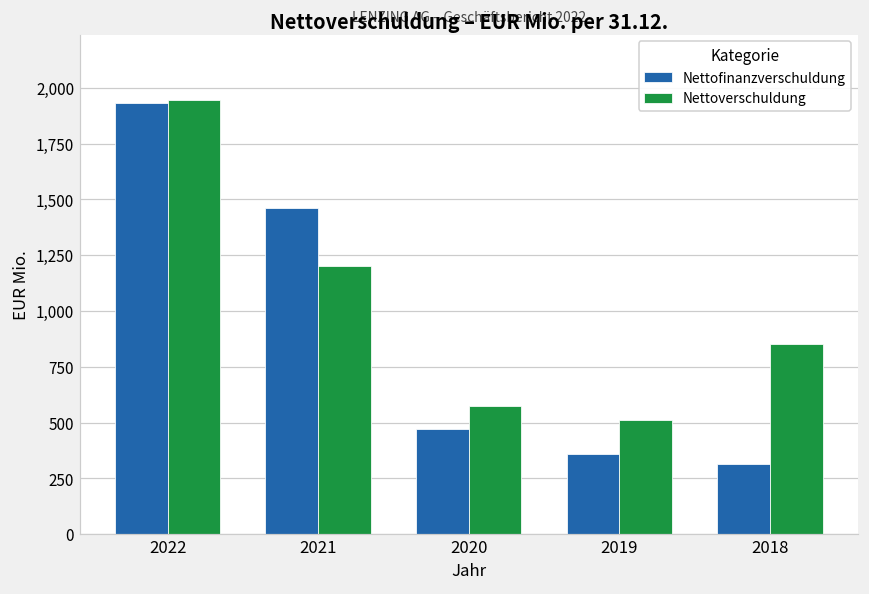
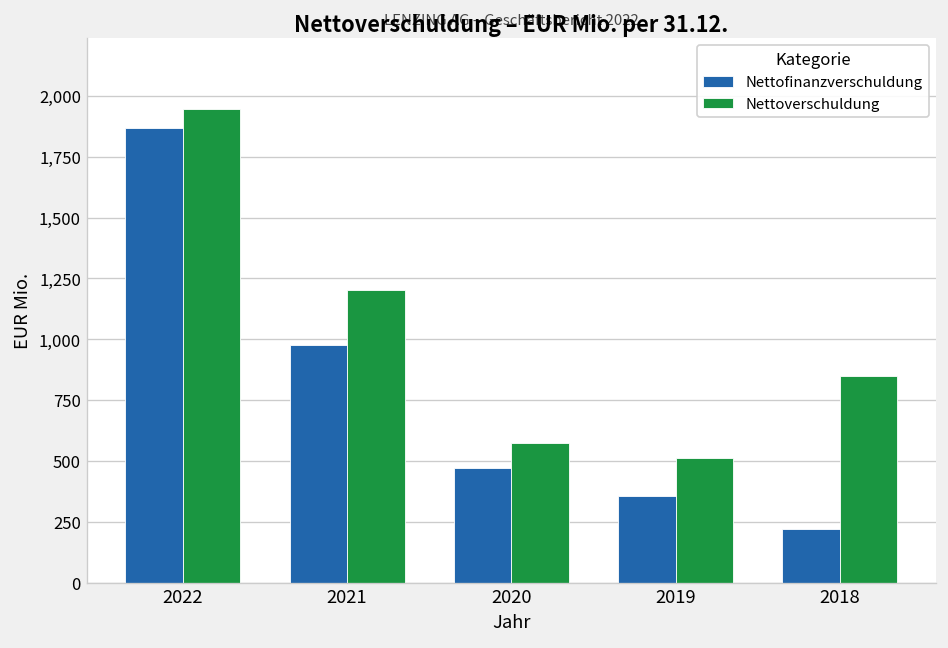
  {
    "Nettofinanzverschuldung": {
-     "2022": "1,930",
-     "2021": "1,460",
+     "2022": "1,870",
+     "2021": "980",
      "2020": "470",
      "2019": "360",
-     "2018": "320"
+     "2018": "220"
    },
    "Nettoverschuldung": {
      "2022": "1,950",
      "2021": "1,200",
      "2020": "580",
      "2019": "510",
      "2018": "850"
    }
  }
